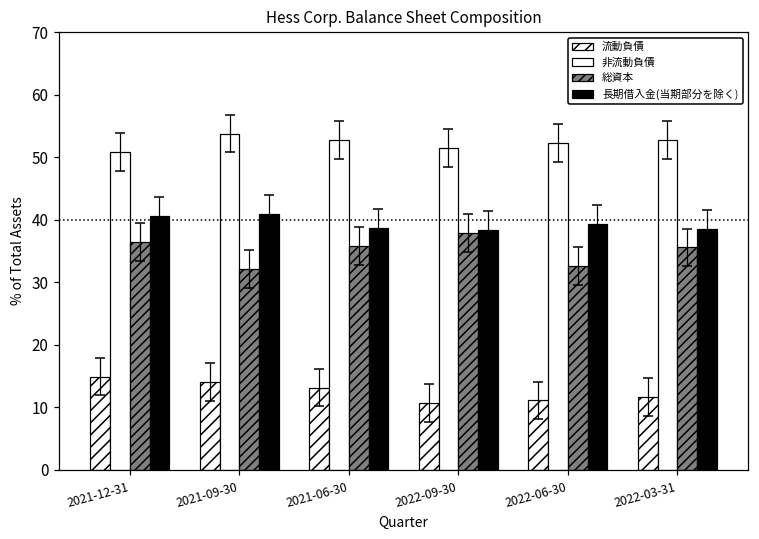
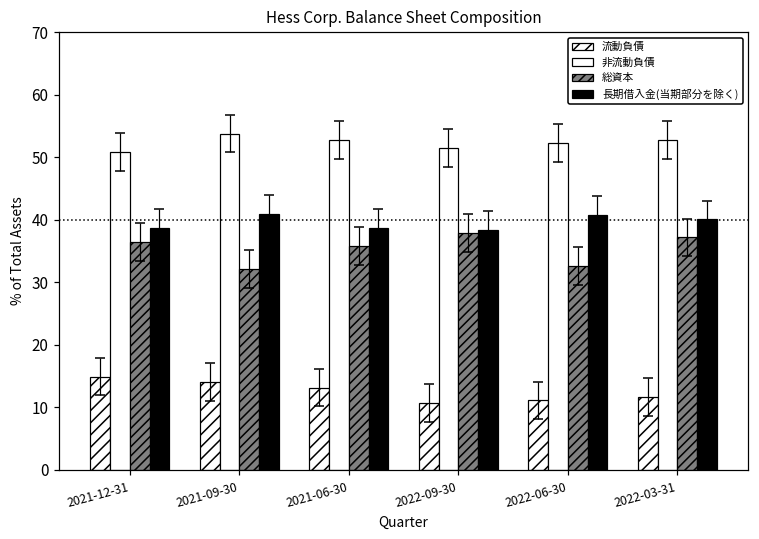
  {
    "総資本": {
      "2021-12-31": 36,
      "2021-09-30": 32,
      "2021-06-30": 36,
      "2022-09-30": 38,
      "2022-06-30": 33,
-     "2022-03-31": 36
+     "2022-03-31": 37
    },
    "長期借入金(当期部分を除く)": {
-     "2021-12-31": 41,
+     "2021-12-31": 39,
      "2021-09-30": 41,
      "2021-06-30": 39,
      "2022-09-30": 38,
-     "2022-06-30": 39,
-     "2022-03-31": 39
+     "2022-06-30": 41,
+     "2022-03-31": 40
    }
  }
